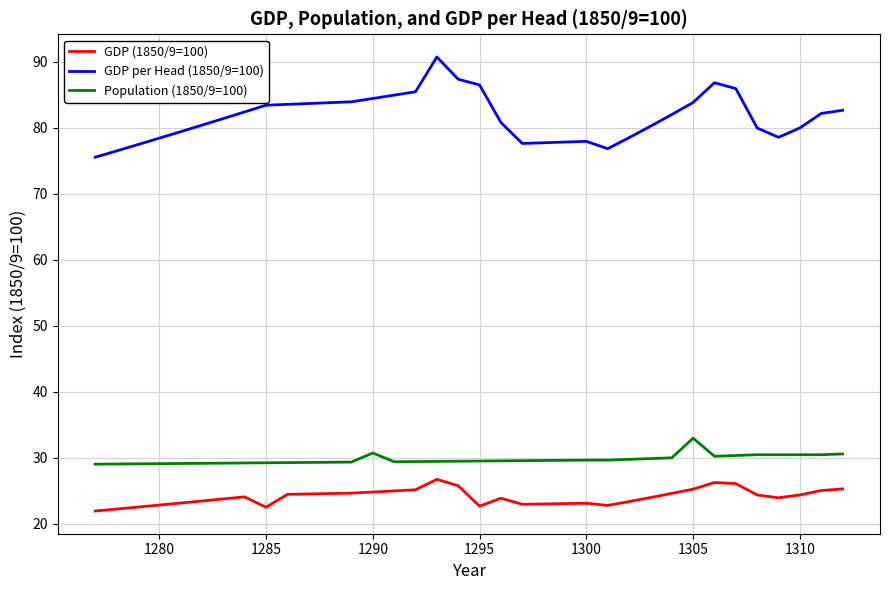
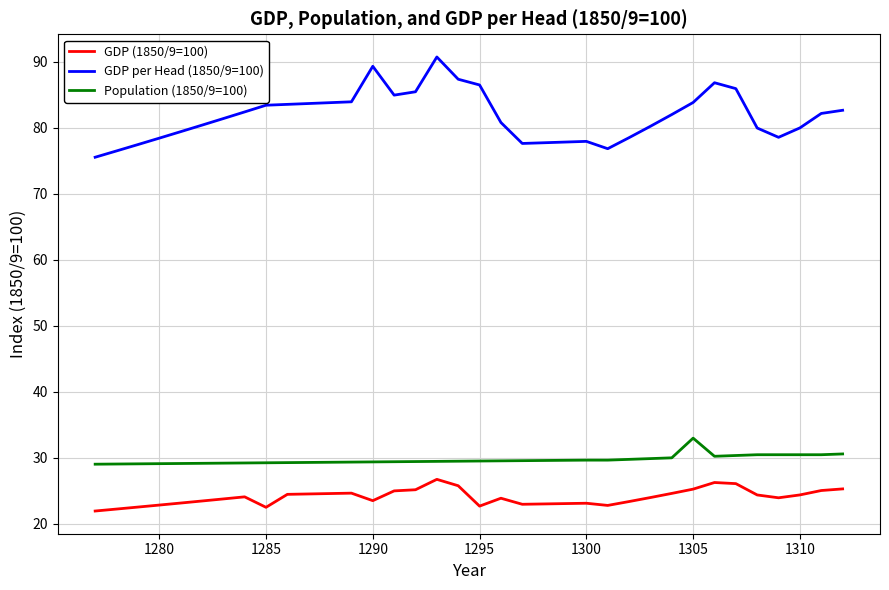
  {
    "GDP (1850/9=100)": {
      "1280": 23,
      "1285": 23,
-     "1290": 25,
+     "1290": 24,
      "1295": 23,
      "1300": 23,
      "1305": 25,
      "1310": 24
    },
    "GDP per Head (1850/9=100)": {
      "1280": 78,
      "1285": 83,
-     "1290": 84,
+     "1290": 89,
      "1295": 87,
      "1300": 78,
      "1305": 84,
      "1310": 80
    },
    "Population (1850/9=100)": {
      "1280": 29,
      "1285": 29,
-     "1290": 31,
+     "1290": 29,
      "1295": 30,
      "1300": 30,
      "1305": 33,
      "1310": 30
    }
  }
